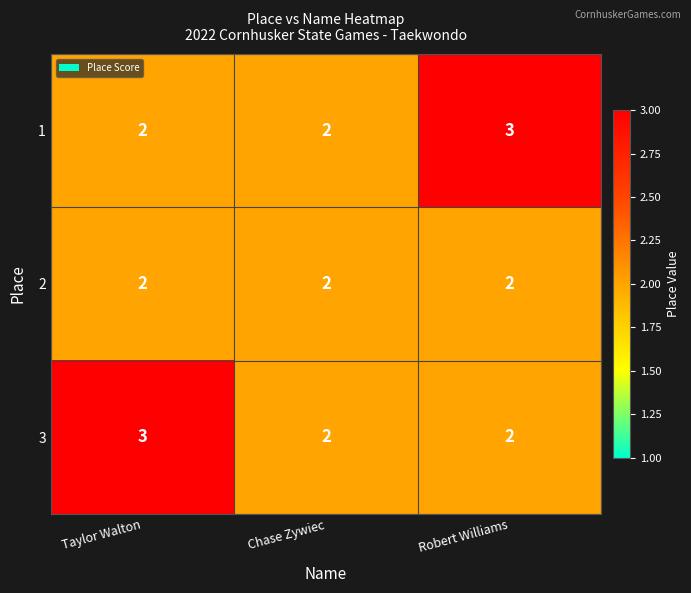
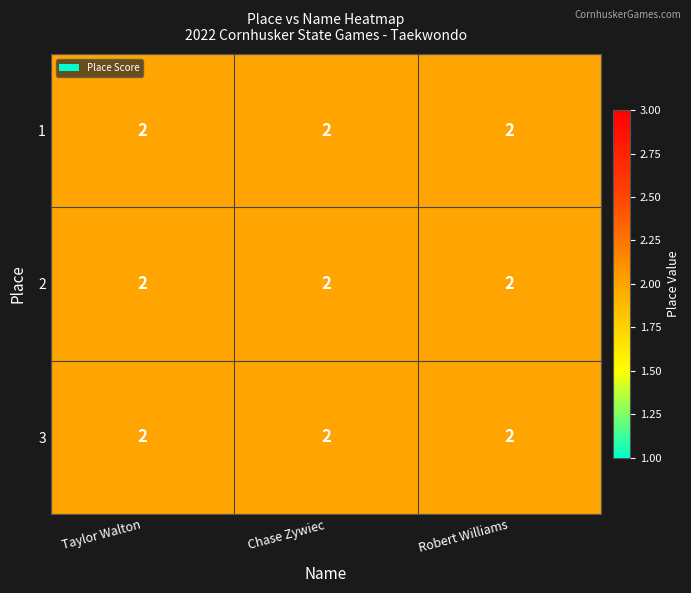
  {
    "1": {
      "Taylor Walton": 2,
      "Chase Zywiec": 2,
-     "Robert Williams": 3
+     "Robert Williams": 2
    },
    "2": {
      "Taylor Walton": 2,
      "Chase Zywiec": 2,
      "Robert Williams": 2
    },
    "3": {
-     "Taylor Walton": 3,
+     "Taylor Walton": 2,
      "Chase Zywiec": 2,
      "Robert Williams": 2
    }
  }
